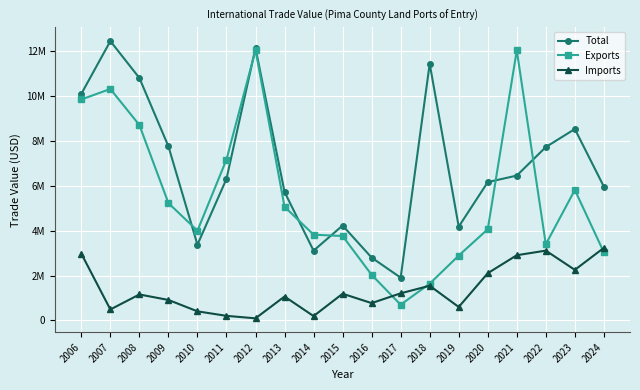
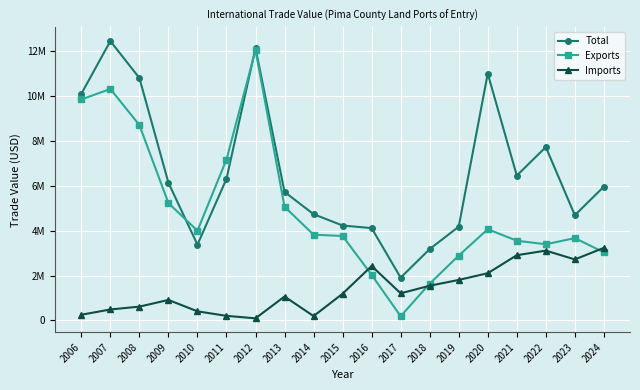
  {
    "Total": {
      "2006": 10100000,
      "2007": 12500000,
      "2008": 10800000,
-     "2009": 7800000,
+     "2009": 6100000,
      "2010": 3400000,
      "2011": 6300000,
      "2013": 5700000,
-     "2014": 3100000,
+     "2014": 4700000,
      "2015": 4200000,
-     "2016": 2800000,
+     "2016": 4100000,
      "2017": 1900000,
-     "2018": 11500000,
+     "2018": 3200000,
      "2019": 4200000,
-     "2020": 6200000,
+     "2020": 11000000,
      "2021": 6500000,
      "2022": 7700000,
-     "2023": 8500000,
+     "2023": 4700000,
      "2024": 6000000
    },
    "Exports": {
      "2006": 9900000,
      "2007": 10300000,
      "2008": 8700000,
      "2009": 5200000,
      "2010": 4000000,
      "2011": 7200000,
      "2013": 5100000,
      "2014": 3800000,
      "2015": 3800000,
      "2016": 2000000,
-     "2017": 700000,
+     "2017": 200000,
      "2019": 2900000,
      "2020": 4100000,
-     "2021": 12100000,
+     "2021": 3600000,
      "2022": 3400000,
-     "2023": 5800000,
+     "2023": 3700000,
      "2024": 3000000
    },
    "Imports": {
-     "2006": 3000000,
+     "2006": 300000,
      "2007": 500000,
-     "2008": 1200000,
+     "2008": 600000,
      "2009": 900000,
      "2010": 400000,
      "2011": 200000,
      "2012": 100000,
      "2013": 1100000,
      "2014": 200000,
      "2015": 1200000,
-     "2016": 800000,
+     "2016": 2400000,
      "2017": 1200000,
-     "2019": 600000,
+     "2019": 1800000,
      "2020": 2100000,
      "2021": 2900000,
      "2022": 3100000,
-     "2023": 2300000,
+     "2023": 2700000,
      "2024": 3200000
    }
  }
